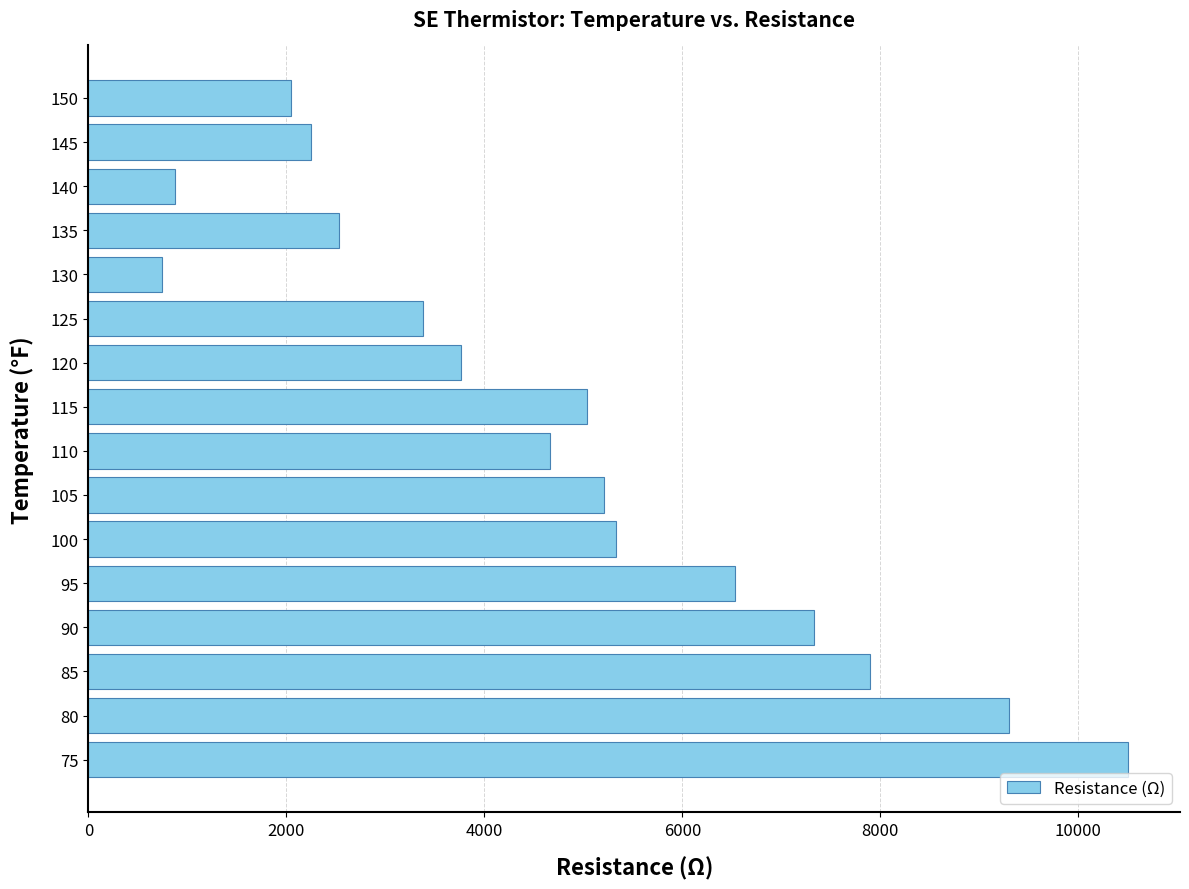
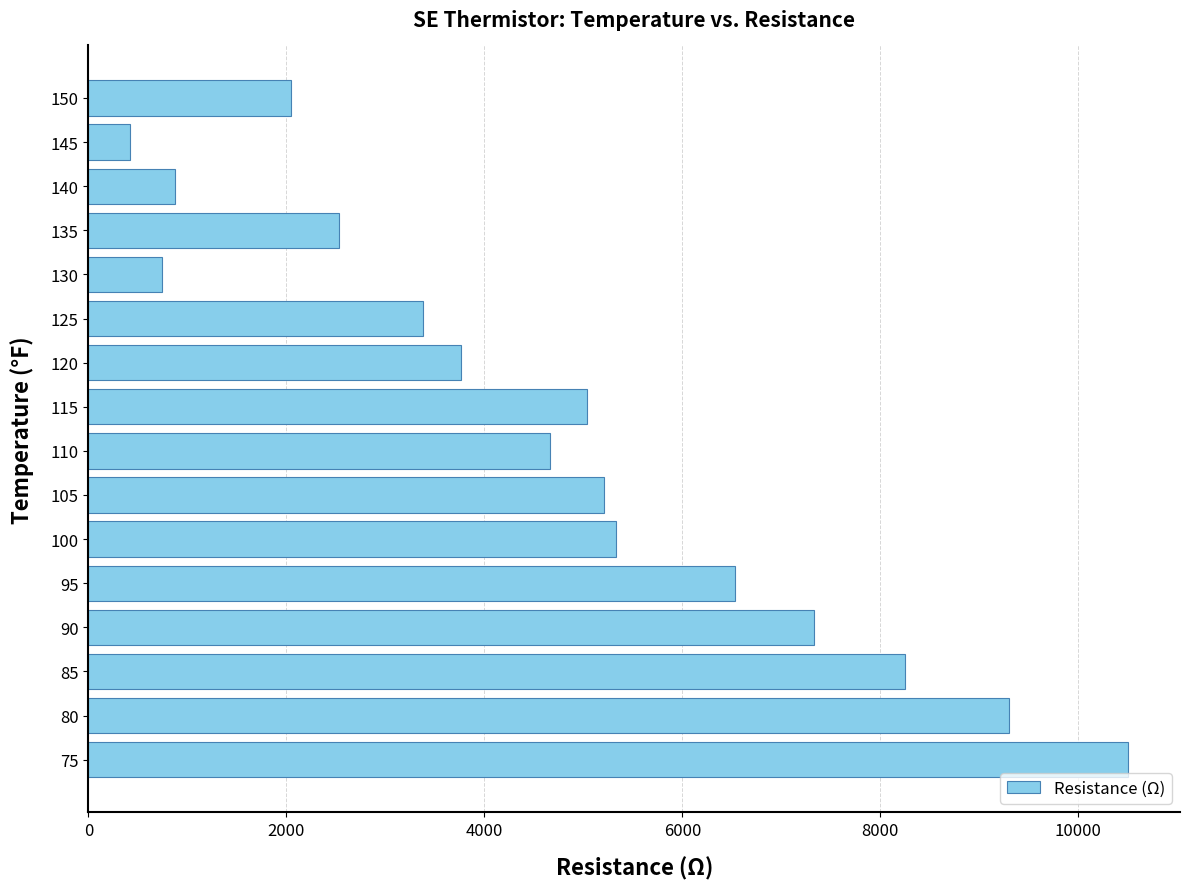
  {
    "150": 2000,
-   "145": 2300,
+   "145": 400,
    "140": 900,
    "135": 2500,
    "130": 700,
    "125": 3400,
    "120": 3800,
    "115": 5000,
    "110": 4700,
    "105": 5200,
    "100": 5300,
    "95": 6500,
    "90": 7300,
-   "85": 7900,
+   "85": 8300,
    "80": 9300,
    "75": 10500
  }
